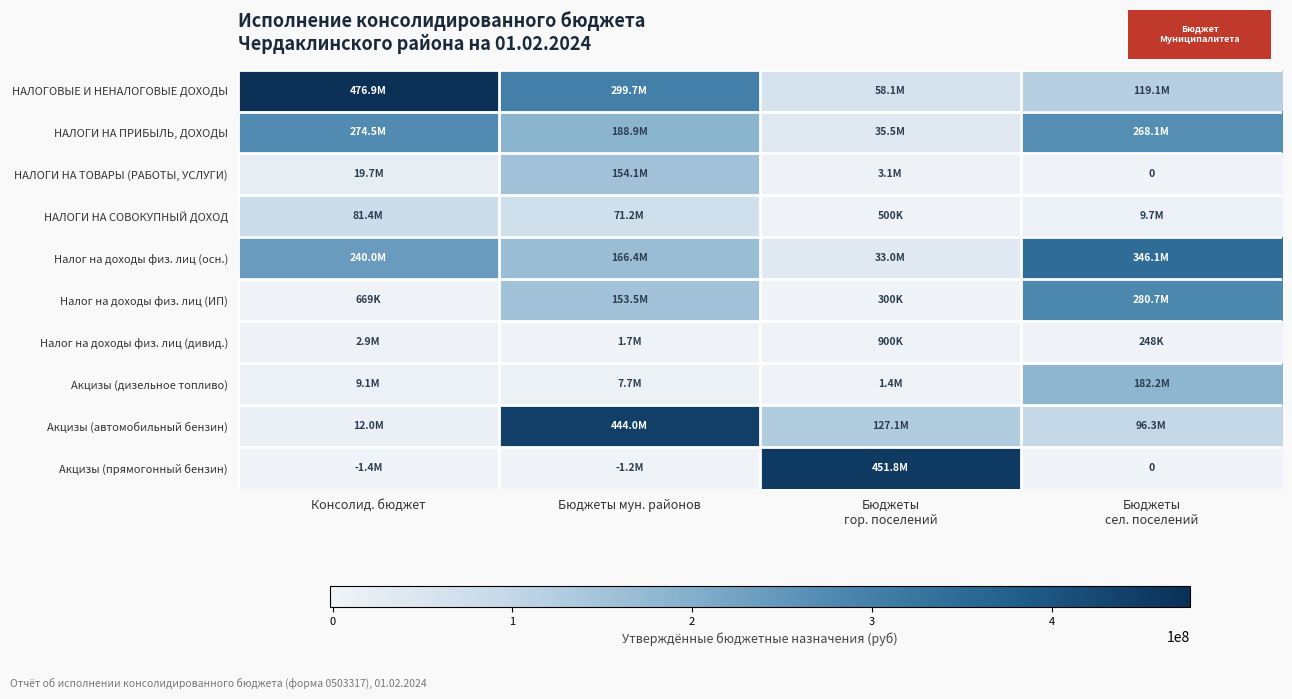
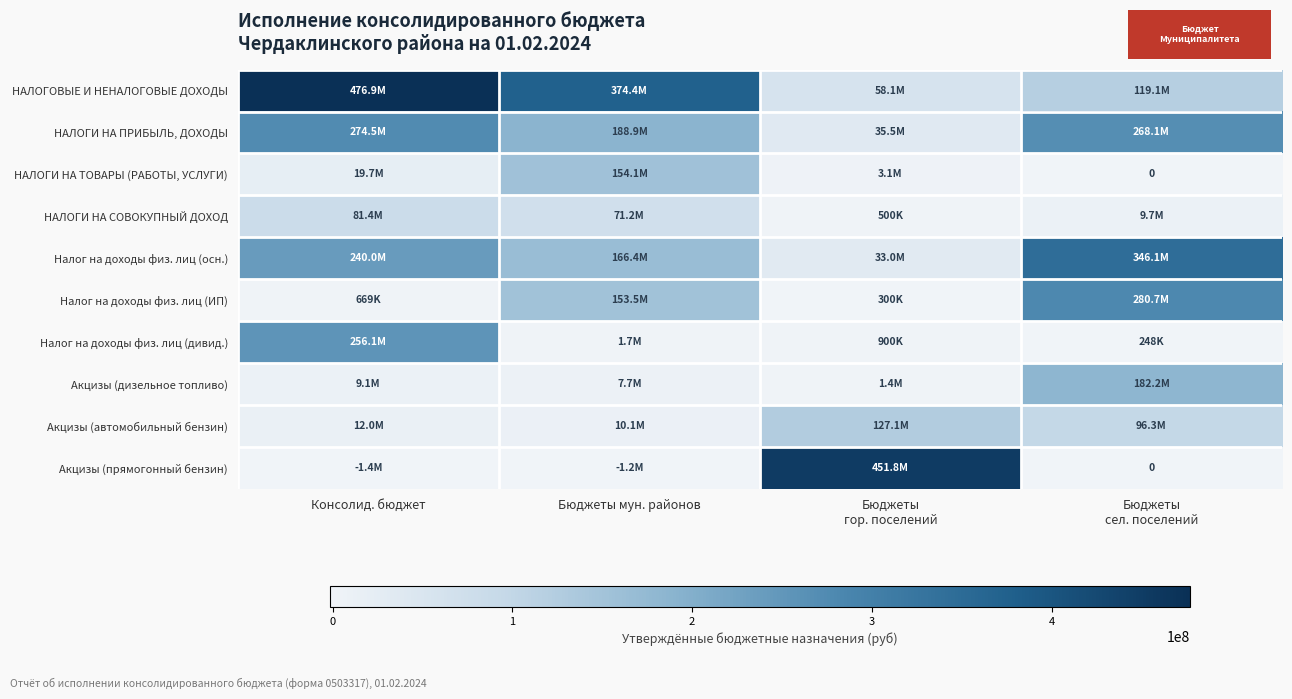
  {
    "НАЛОГОВЫЕ И НЕНАЛОГОВЫЕ ДОХОДЫ": {
      "Консолид. бюджет": "476.9M",
-     "Бюджеты мун. районов": "299.7M",
+     "Бюджеты мун. районов": "374.4M",
      "Бюджеты гор. поселений": "58.1M",
      "Бюджеты сел. поселений": "119.1M"
    },
    "НАЛОГИ НА ПРИБЫЛЬ, ДОХОДЫ": {
      "Консолид. бюджет": "274.5M",
      "Бюджеты мун. районов": "188.9M",
      "Бюджеты гор. поселений": "35.5M",
      "Бюджеты сел. поселений": "268.1M"
    },
    "НАЛОГИ НА ТОВАРЫ (РАБОТЫ, УСЛУГИ)": {
      "Консолид. бюджет": "19.7M",
      "Бюджеты мун. районов": "154.1M",
      "Бюджеты гор. поселений": "3.1M",
      "Бюджеты сел. поселений": "0"
    },
    "НАЛОГИ НА СОВОКУПНЫЙ ДОХОД": {
      "Консолид. бюджет": "81.4M",
      "Бюджеты мун. районов": "71.2M",
      "Бюджеты гор. поселений": "500K",
      "Бюджеты сел. поселений": "9.7M"
    },
    "Налог на доходы физ. лиц (осн.)": {
      "Консолид. бюджет": "240.0M",
      "Бюджеты мун. районов": "166.4M",
      "Бюджеты гор. поселений": "33.0M",
      "Бюджеты сел. поселений": "346.1M"
    },
    "Налог на доходы физ. лиц (ИП)": {
      "Консолид. бюджет": "669K",
      "Бюджеты мун. районов": "153.5M",
      "Бюджеты гор. поселений": "300K",
      "Бюджеты сел. поселений": "280.7M"
    },
    "Налог на доходы физ. лиц (дивид.)": {
-     "Консолид. бюджет": "2.9M",
+     "Консолид. бюджет": "256.1M",
      "Бюджеты мун. районов": "1.7M",
      "Бюджеты гор. поселений": "900K",
      "Бюджеты сел. поселений": "248K"
    },
    "Акцизы (дизельное топливо)": {
      "Консолид. бюджет": "9.1M",
      "Бюджеты мун. районов": "7.7M",
      "Бюджеты гор. поселений": "1.4M",
      "Бюджеты сел. поселений": "182.2M"
    },
    "Акцизы (автомобильный бензин)": {
      "Консолид. бюджет": "12.0M",
-     "Бюджеты мун. районов": "444.0M",
+     "Бюджеты мун. районов": "10.1M",
      "Бюджеты гор. поселений": "127.1M",
      "Бюджеты сел. поселений": "96.3M"
    },
    "Акцизы (прямогонный бензин)": {
      "Консолид. бюджет": "-1.4M",
      "Бюджеты мун. районов": "-1.2M",
      "Бюджеты гор. поселений": "451.8M",
      "Бюджеты сел. поселений": "0"
    }
  }
